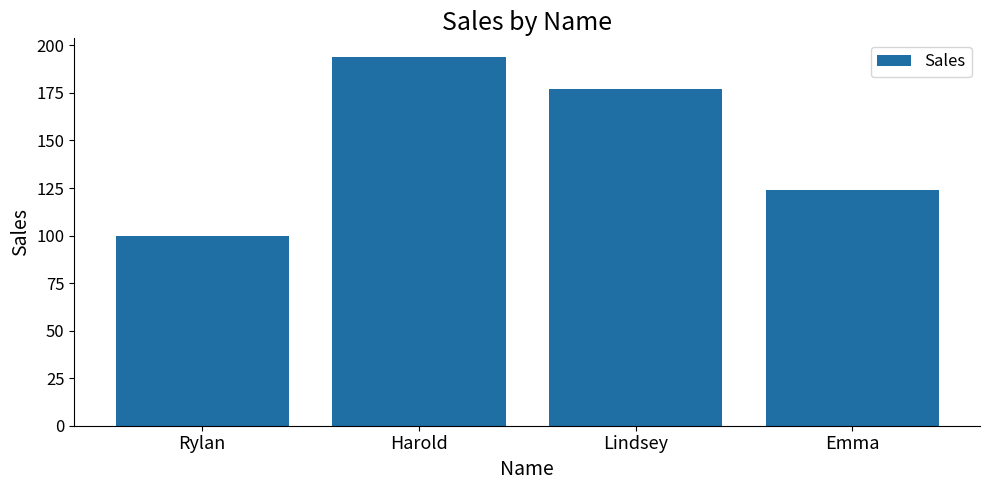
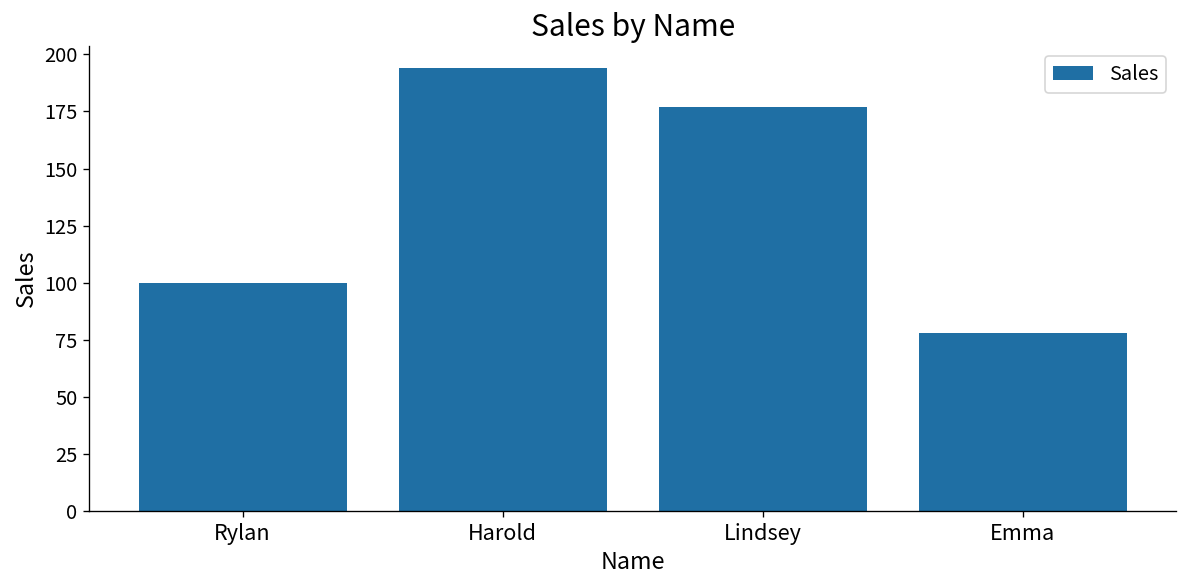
  {
    "Rylan": 100,
    "Harold": 194,
    "Lindsey": 177,
-   "Emma": 124
+   "Emma": 78
  }
